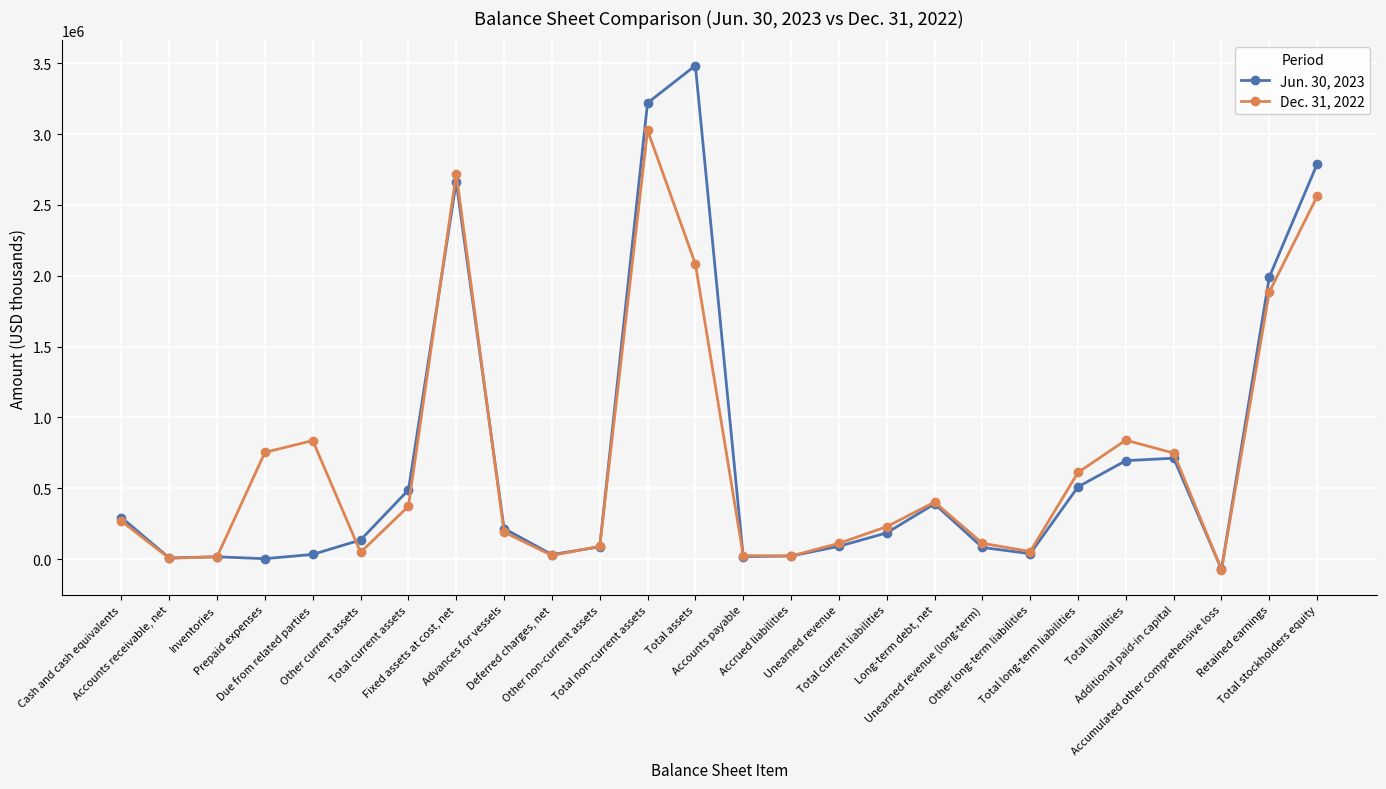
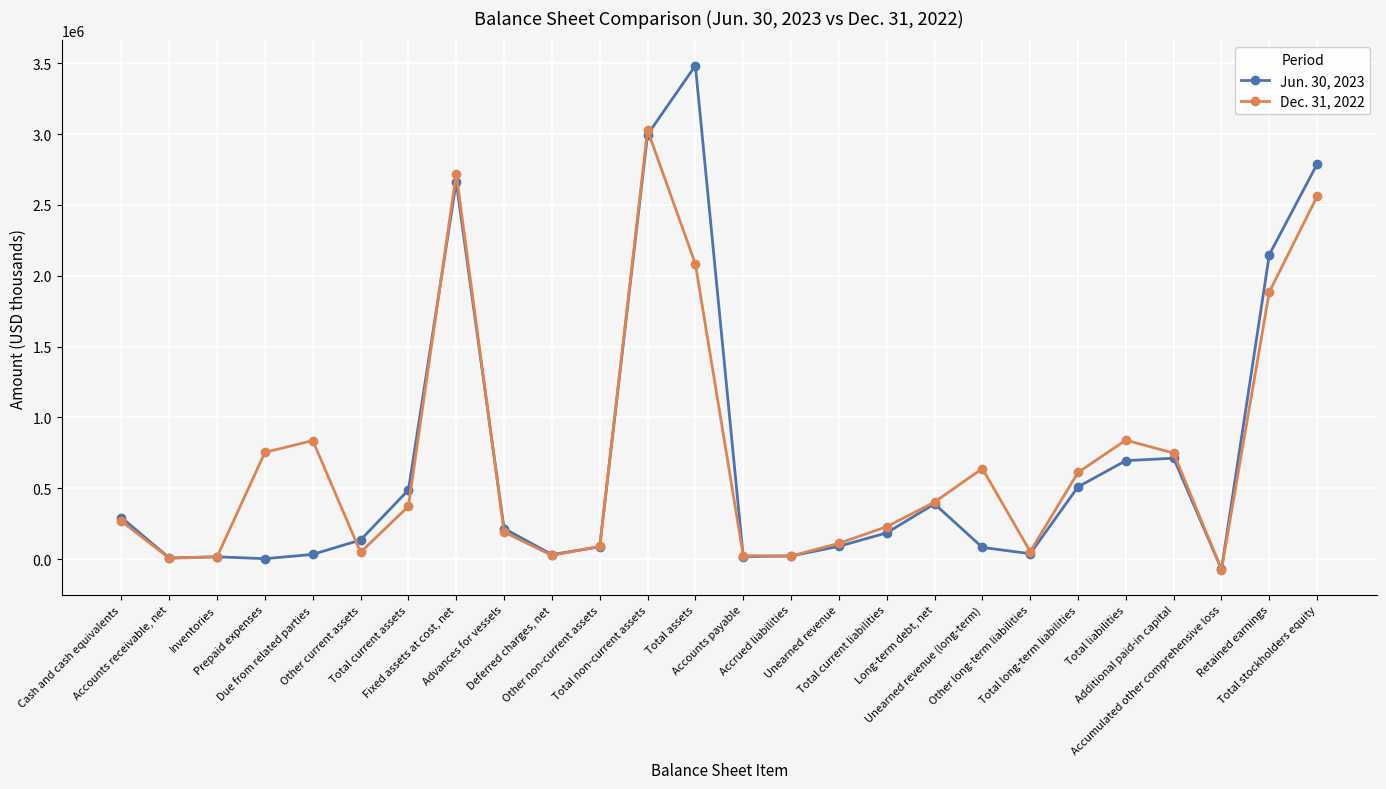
  {
    "Jun. 30, 2023": {
      "Cash and cash equivalents": 290000,
      "Prepaid expenses": 0,
      "Due from related parties": 30000,
      "Other current assets": 130000,
      "Total current assets": 490000,
      "Fixed assets at cost, net": 2660000,
      "Advances for vessels": 220000,
-     "Total non-current assets": 3220000,
+     "Total non-current assets": 3000000,
      "Total assets": 3480000,
      "Unearned revenue": 90000,
      "Total current liabilities": 190000,
      "Unearned revenue (long-term)": 80000,
      "Total long-term liabilities": 510000,
      "Total liabilities": 690000,
      "Additional paid-in capital": 710000,
-     "Retained earnings": 1990000,
+     "Retained earnings": 2150000,
      "Total stockholders equity": 2790000
    },
    "Dec. 31, 2022": {
      "Cash and cash equivalents": 270000,
      "Prepaid expenses": 750000,
      "Due from related parties": 840000,
      "Other current assets": 50000,
      "Total current assets": 370000,
      "Fixed assets at cost, net": 2720000,
      "Advances for vessels": 190000,
      "Total non-current assets": 3030000,
      "Total assets": 2080000,
      "Unearned revenue": 110000,
      "Total current liabilities": 230000,
-     "Unearned revenue (long-term)": 110000,
+     "Unearned revenue (long-term)": 640000,
      "Total long-term liabilities": 610000,
      "Total liabilities": 840000,
      "Additional paid-in capital": 750000,
      "Retained earnings": 1890000,
      "Total stockholders equity": 2560000
    }
  }
